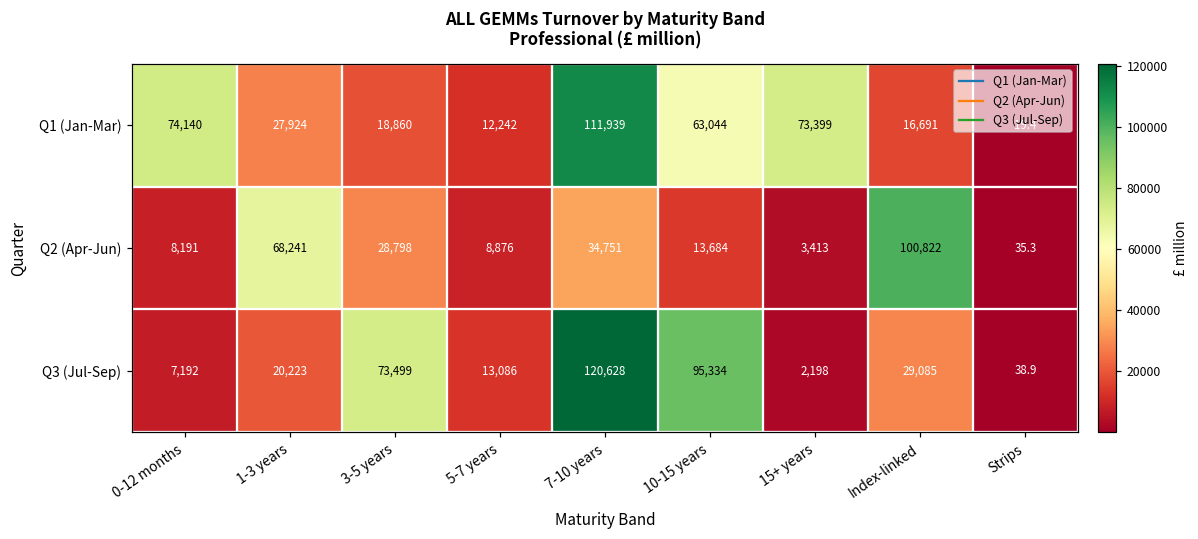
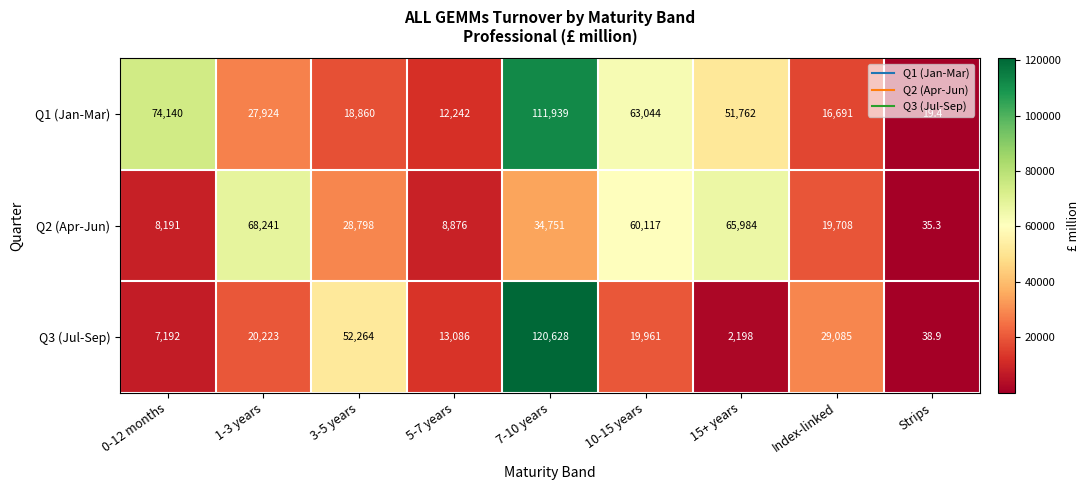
  {
    "Q1 (Jan-Mar)": {
      "0-12 months": "74,140",
      "1-3 years": "27,924",
      "3-5 years": "18,860",
      "5-7 years": "12,242",
      "7-10 years": "111,939",
      "10-15 years": "63,044",
-     "15+ years": "73,399",
+     "15+ years": "51,762",
      "Index-linked": "16,691"
    },
    "Q2 (Apr-Jun)": {
      "0-12 months": "8,191",
      "1-3 years": "68,241",
      "3-5 years": "28,798",
      "5-7 years": "8,876",
      "7-10 years": "34,751",
-     "10-15 years": "13,684",
-     "15+ years": "3,413",
-     "Index-linked": "100,822",
+     "10-15 years": "60,117",
+     "15+ years": "65,984",
+     "Index-linked": "19,708",
      "Strips": "35.3"
    },
    "Q3 (Jul-Sep)": {
      "0-12 months": "7,192",
      "1-3 years": "20,223",
-     "3-5 years": "73,499",
+     "3-5 years": "52,264",
      "5-7 years": "13,086",
      "7-10 years": "120,628",
-     "10-15 years": "95,334",
+     "10-15 years": "19,961",
      "15+ years": "2,198",
      "Index-linked": "29,085",
      "Strips": "38.9"
    }
  }
